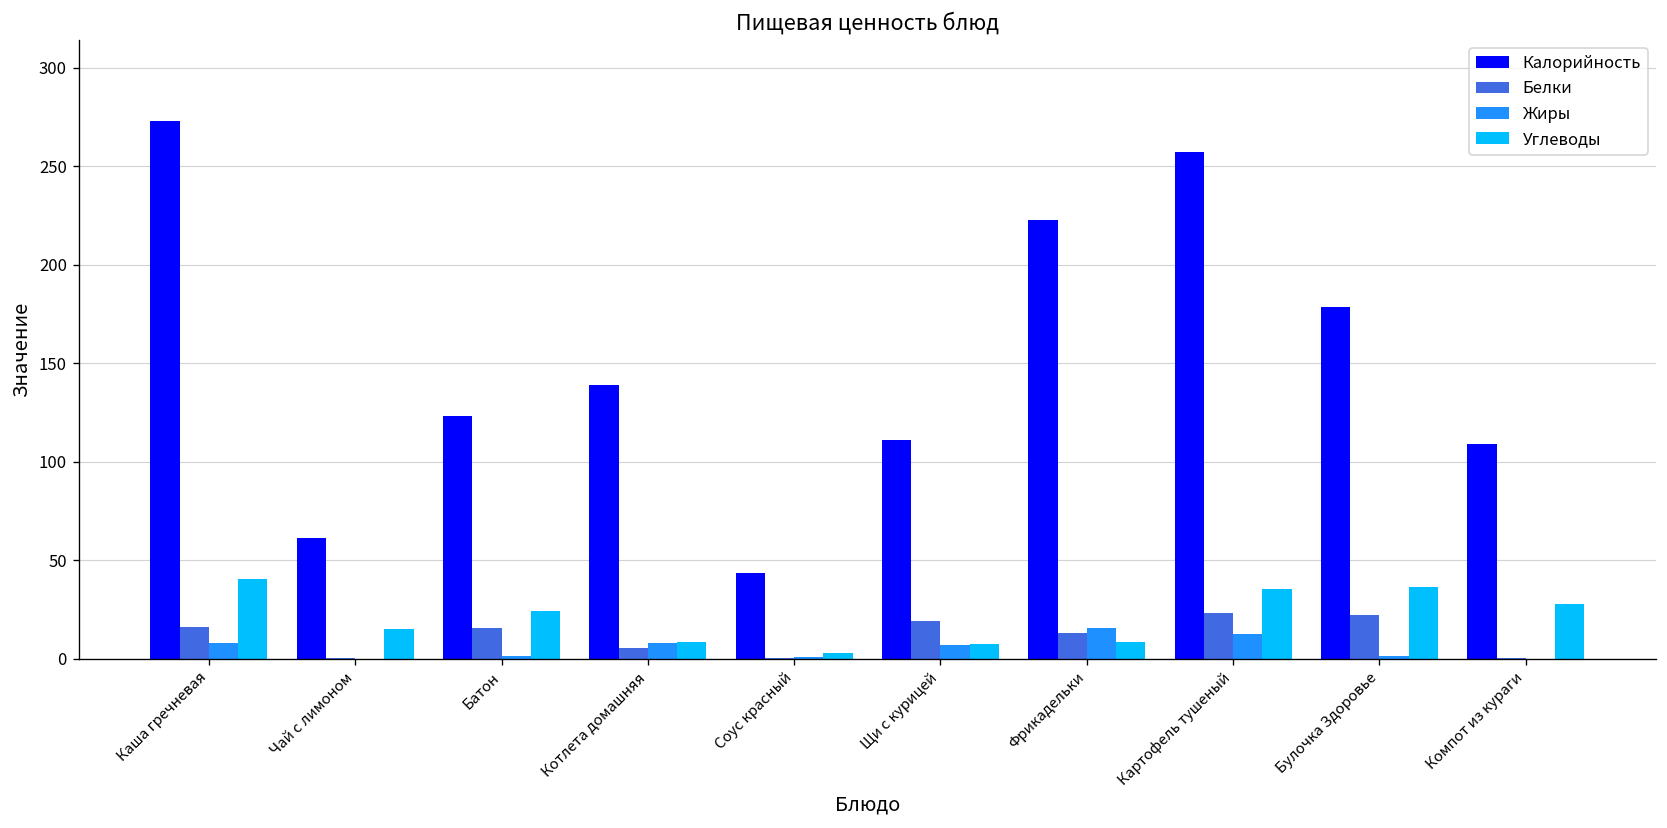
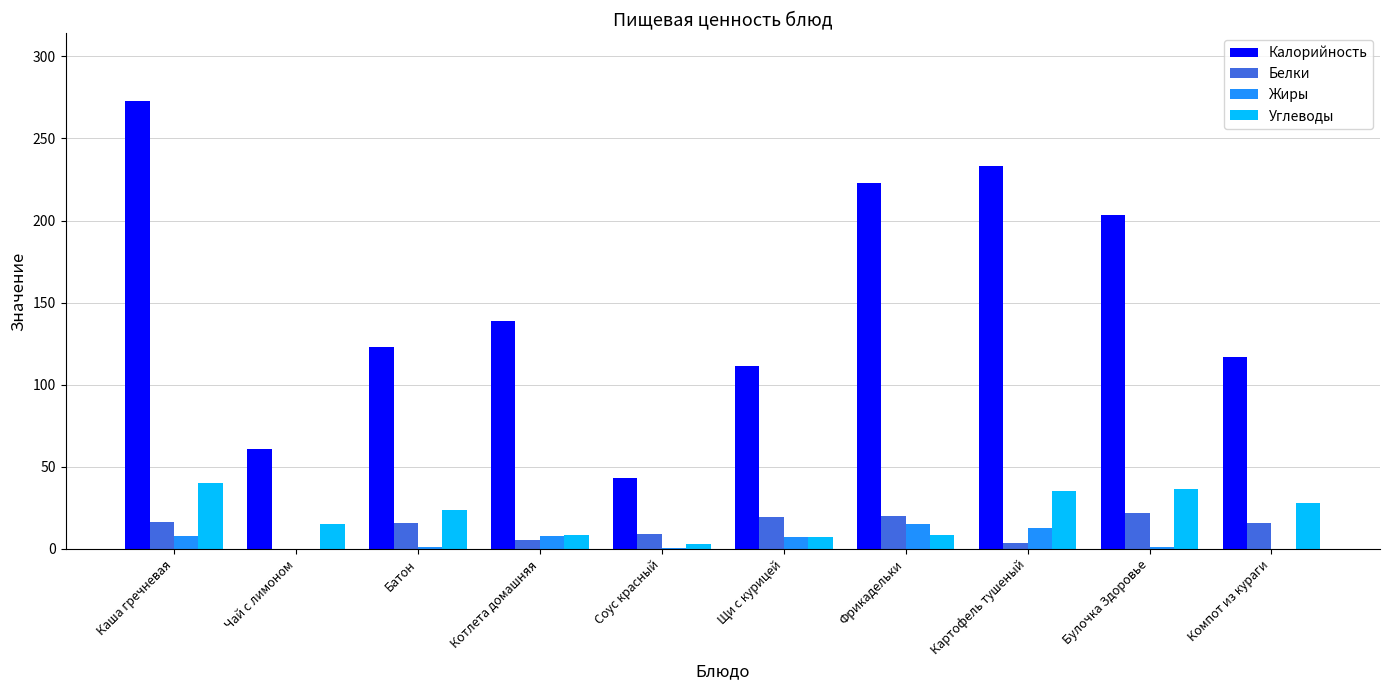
  {
    "Калорийность": {
      "Каша гречневая": 273,
      "Чай с лимоном": 61,
      "Батон": 123,
      "Котлета домашняя": 139,
      "Соус красный": 44,
      "Щи с курицей": 111,
      "Фрикадельки": 223,
-     "Картофель тушеный": 257,
-     "Булочка Здоровье": 179,
-     "Компот из кураги": 109
+     "Картофель тушеный": 233,
+     "Булочка Здоровье": 203,
+     "Компот из кураги": 117
    },
    "Белки": {
      "Каша гречневая": 16,
      "Батон": 16,
      "Котлета домашняя": 5,
-     "Соус красный": 0,
+     "Соус красный": 9,
      "Щи с курицей": 19,
-     "Фрикадельки": 13,
-     "Картофель тушеный": 23,
+     "Фрикадельки": 20,
+     "Картофель тушеный": 4,
      "Булочка Здоровье": 22,
-     "Компот из кураги": 1
+     "Компот из кураги": 16
    }
  }
